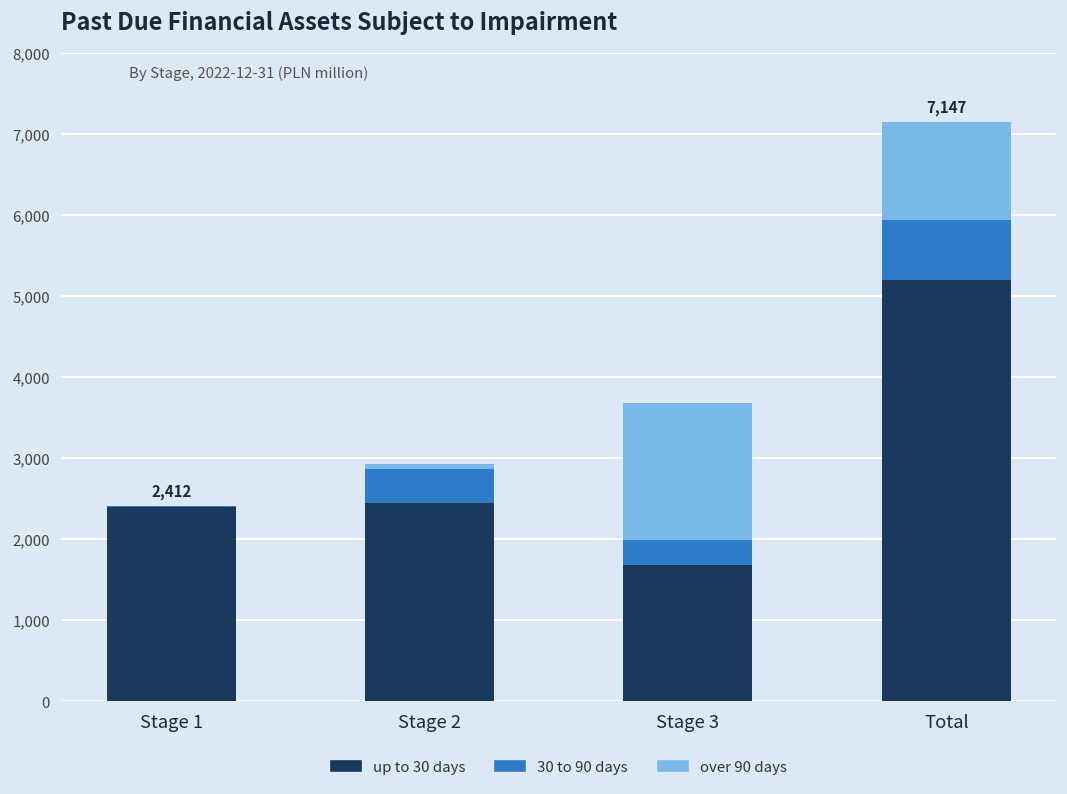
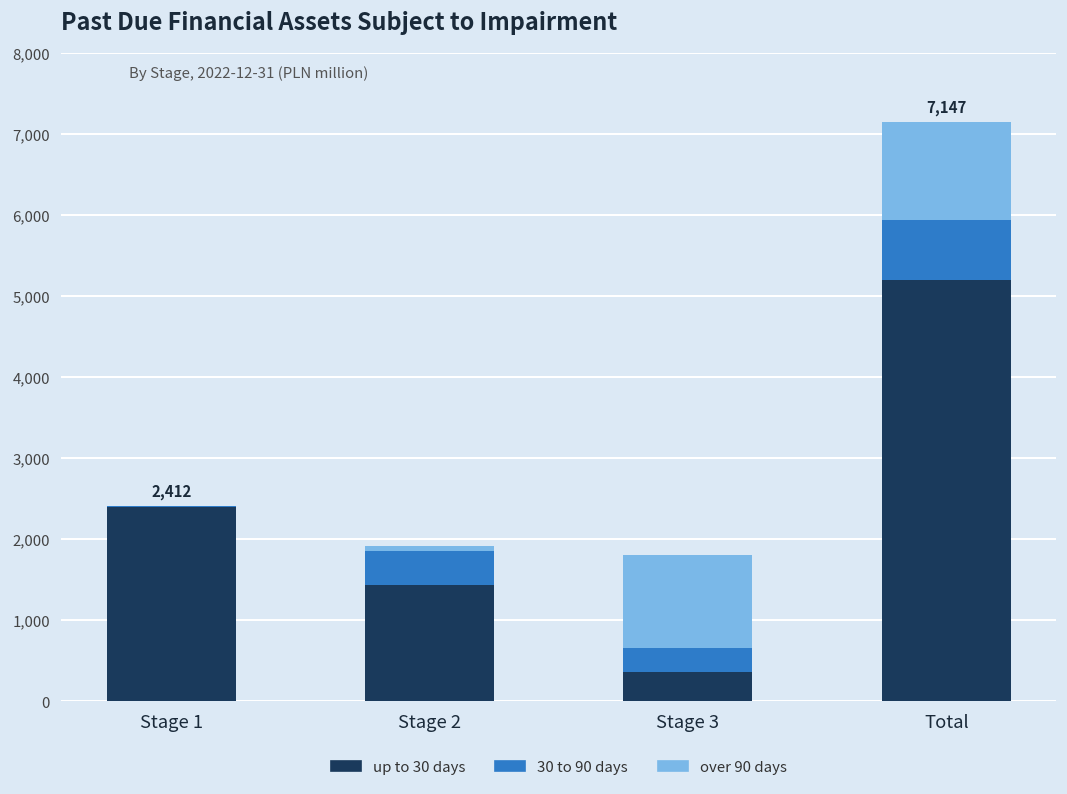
  {
    "up to 30 days": {
      "Stage 1": "2,400",
-     "Stage 2": "2,400",
-     "Stage 3": "1,700",
+     "Stage 2": "1,400",
+     "Stage 3": "400",
      "Total": "5,200"
    },
    "30 to 90 days": {
      "Stage 2": "400",
      "Stage 3": "300",
      "Total": "700"
    },
    "over 90 days": {
      "Stage 2": "100",
-     "Stage 3": "1,700"
+     "Stage 3": "1,200"
    }
  }
